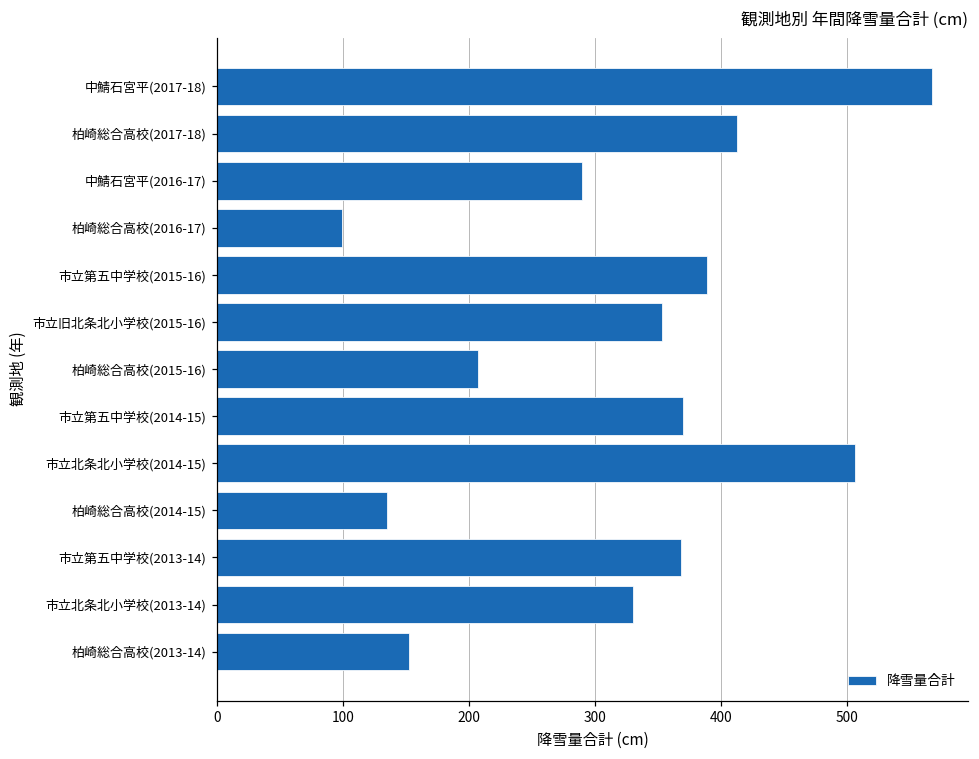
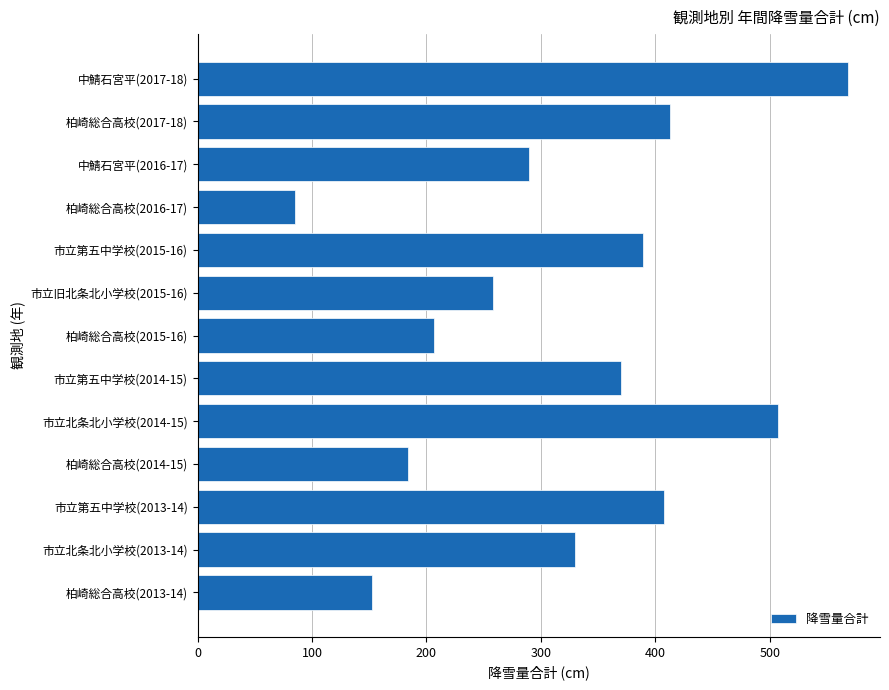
  {
    "中鯖石宮平(2017-18)": 568,
    "柏崎総合高校(2017-18)": 413,
    "中鯖石宮平(2016-17)": 290,
-   "柏崎総合高校(2016-17)": 99,
+   "柏崎総合高校(2016-17)": 85,
    "市立第五中学校(2015-16)": 389,
-   "市立旧北条北小学校(2015-16)": 353,
+   "市立旧北条北小学校(2015-16)": 258,
    "柏崎総合高校(2015-16)": 207,
    "市立第五中学校(2014-15)": 370,
    "市立北条北小学校(2014-15)": 507,
-   "柏崎総合高校(2014-15)": 135,
-   "市立第五中学校(2013-14)": 368,
+   "柏崎総合高校(2014-15)": 184,
+   "市立第五中学校(2013-14)": 408,
    "市立北条北小学校(2013-14)": 330,
    "柏崎総合高校(2013-14)": 152
  }
